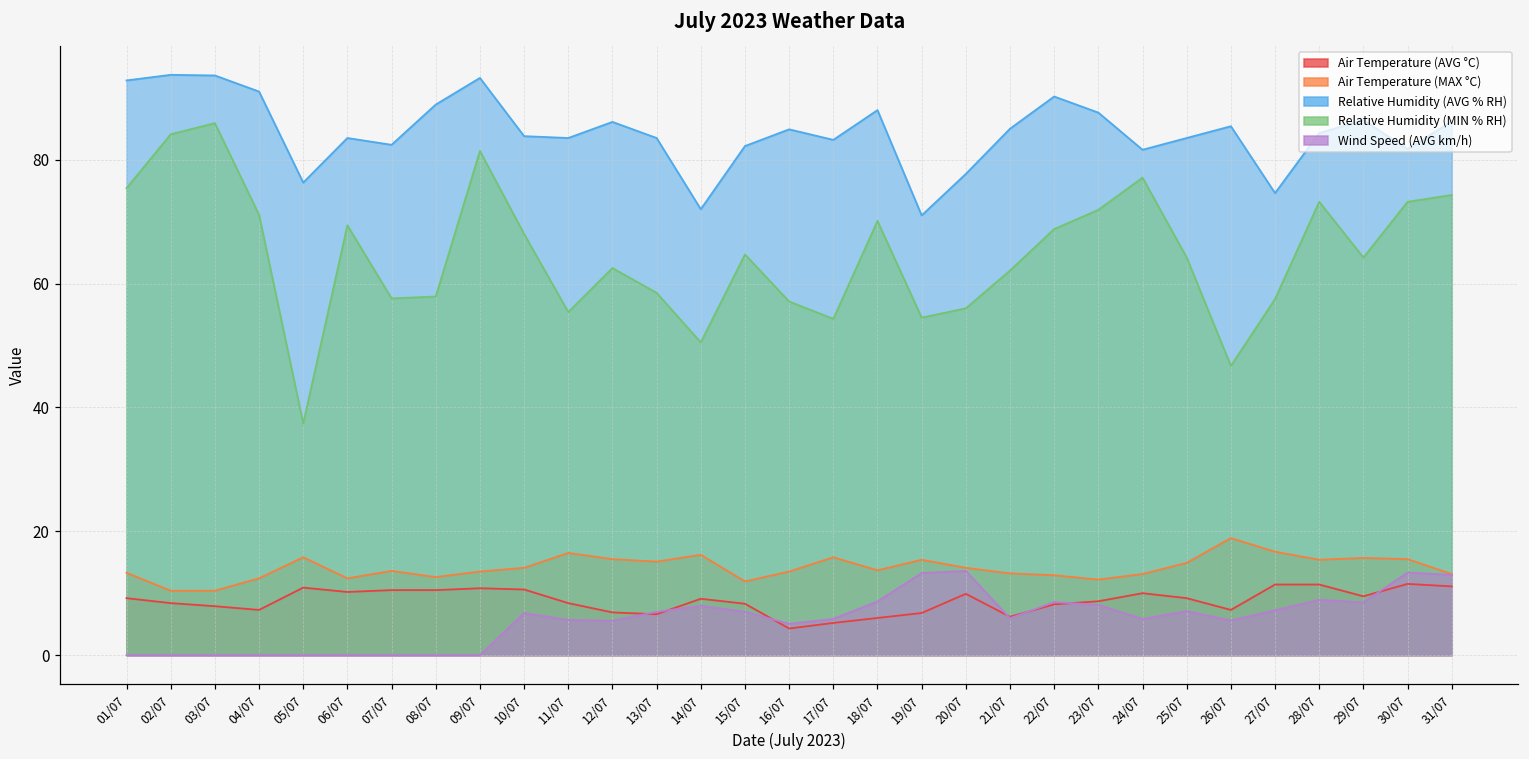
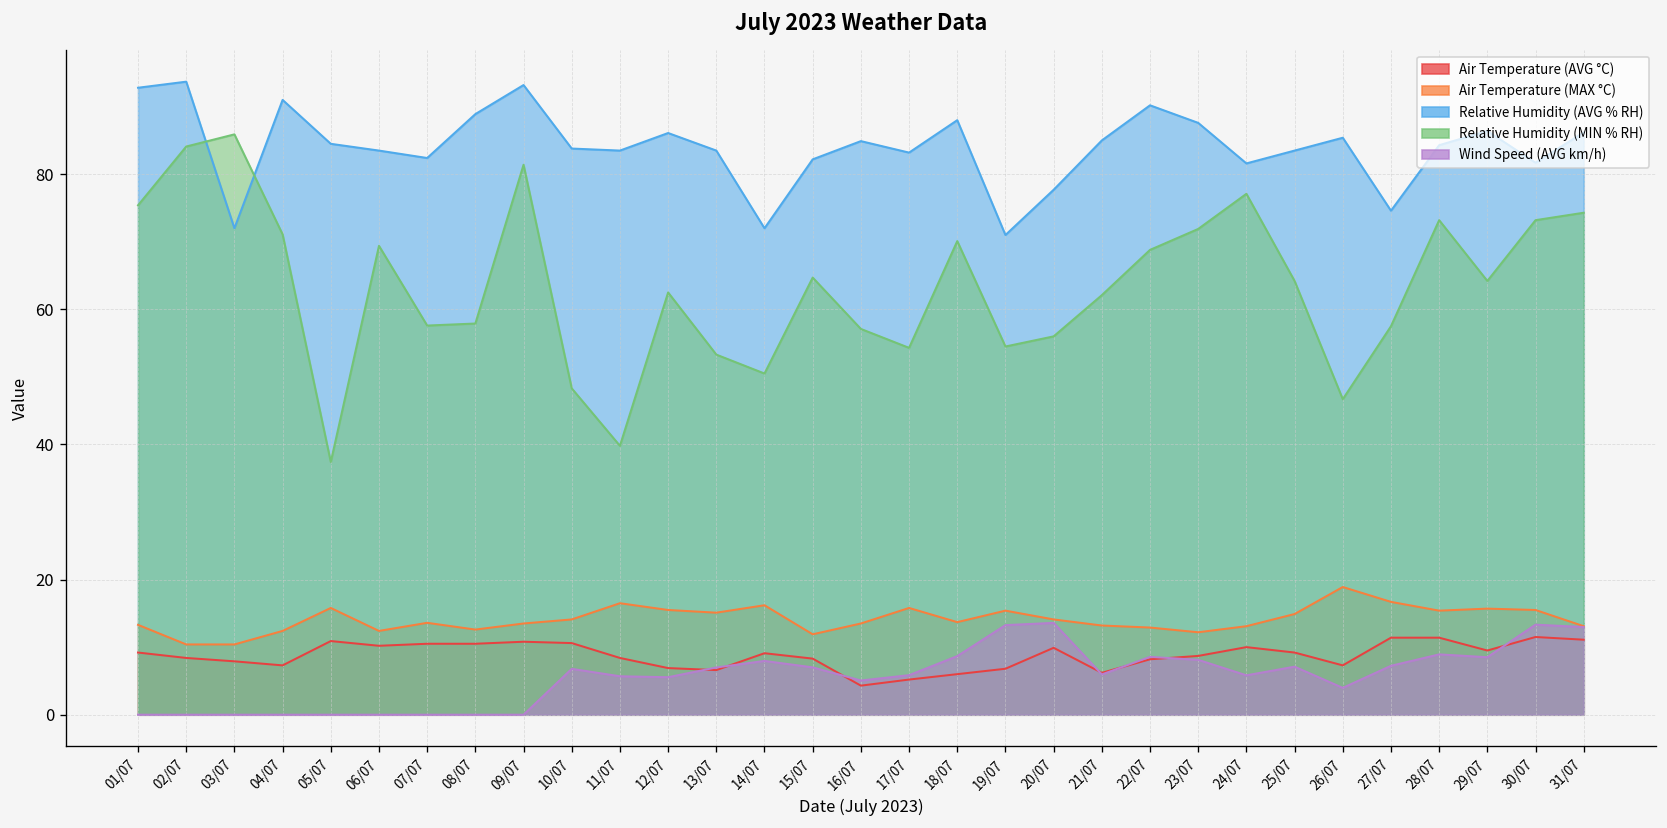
  {
    "Relative Humidity (AVG % RH)": {
      "01/07": 93,
      "02/07": 94,
-     "03/07": 94,
+     "03/07": 72,
      "04/07": 91,
-     "05/07": 76,
+     "05/07": 85,
      "06/07": 84,
      "07/07": 82,
      "08/07": 89,
      "09/07": 93,
      "10/07": 84,
      "11/07": 84,
      "12/07": 86,
      "13/07": 84,
      "14/07": 72,
      "15/07": 82,
      "16/07": 85,
      "17/07": 83,
      "18/07": 88,
      "19/07": 71,
      "20/07": 78,
      "21/07": 85,
      "22/07": 90,
      "23/07": 88,
      "24/07": 82,
      "25/07": 84,
      "26/07": 85,
      "27/07": 75,
      "30/07": 82
    },
    "Relative Humidity (MIN % RH)": {
      "01/07": 75,
      "02/07": 84,
      "03/07": 86,
      "04/07": 71,
      "05/07": 37,
      "06/07": 69,
      "07/07": 58,
      "08/07": 58,
      "09/07": 81,
-     "10/07": 68,
-     "11/07": 55,
+     "10/07": 48,
+     "11/07": 40,
      "12/07": 63,
-     "13/07": 59,
+     "13/07": 53,
      "14/07": 51,
      "15/07": 65,
      "16/07": 57,
      "17/07": 54,
      "18/07": 70,
      "19/07": 55,
      "20/07": 56,
      "21/07": 62,
      "22/07": 69,
      "23/07": 72,
      "24/07": 77,
      "25/07": 64,
      "26/07": 47,
      "27/07": 58,
      "28/07": 73,
      "29/07": 64,
      "30/07": 73,
      "31/07": 74
    },
    "Wind Speed (AVG km/h)": {
      "01/07": 0,
      "02/07": 0,
      "03/07": 0,
      "04/07": 0,
      "05/07": 0,
      "06/07": 0,
      "07/07": 0,
      "08/07": 0,
      "09/07": 0,
      "10/07": 7,
      "11/07": 6,
      "12/07": 6,
      "14/07": 8,
      "15/07": 7,
      "16/07": 5,
      "17/07": 6,
      "18/07": 9,
      "19/07": 13,
      "20/07": 14,
      "23/07": 8,
      "24/07": 6,
      "25/07": 7,
-     "26/07": 6,
+     "26/07": 4,
      "27/07": 7,
      "28/07": 9,
      "29/07": 9,
      "30/07": 13
    }
  }
